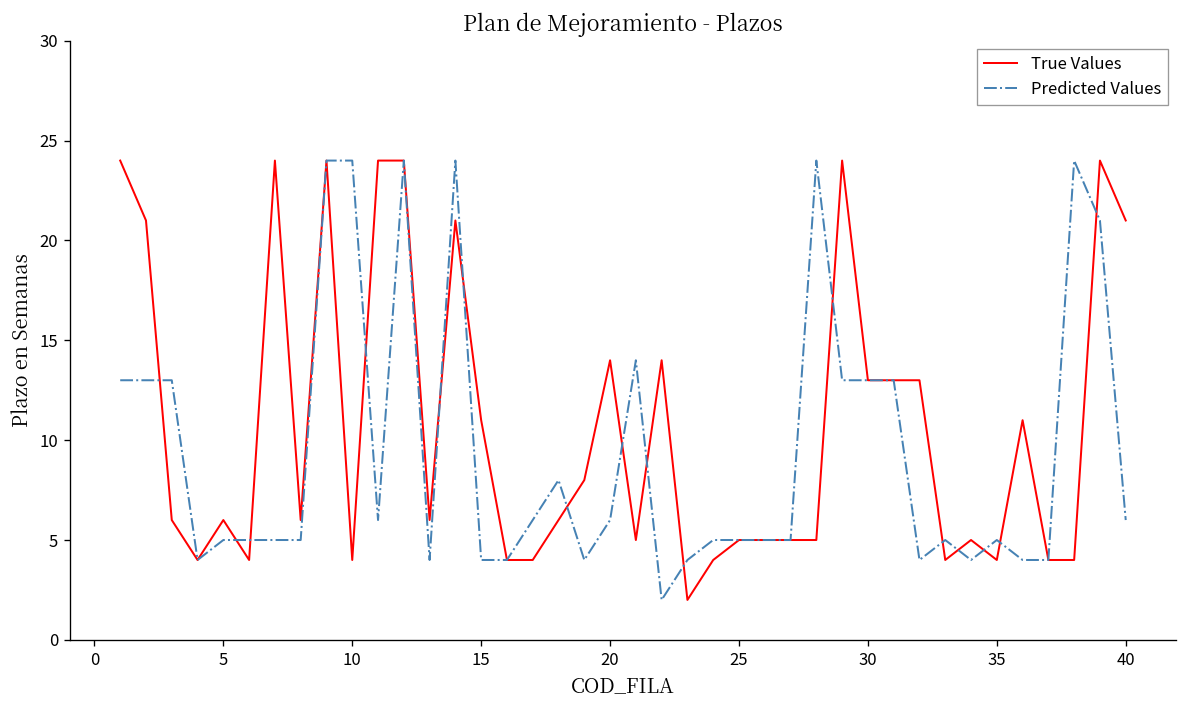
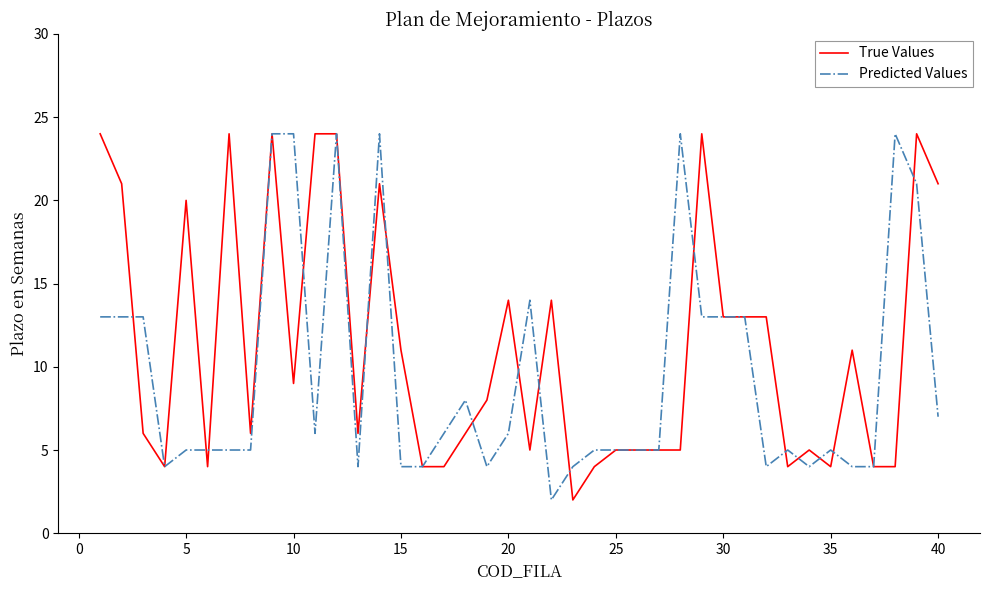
  {
    "True Values": {
-     "5": 6,
-     "10": 4,
+     "5": 20,
+     "10": 9,
      "15": 11,
      "20": 14,
      "35": 4,
      "40": 21
    },
    "Predicted Values": {
      "5": 5,
      "10": 24,
      "15": 4,
      "20": 6,
      "35": 5,
-     "40": 6
+     "40": 7
    }
  }
